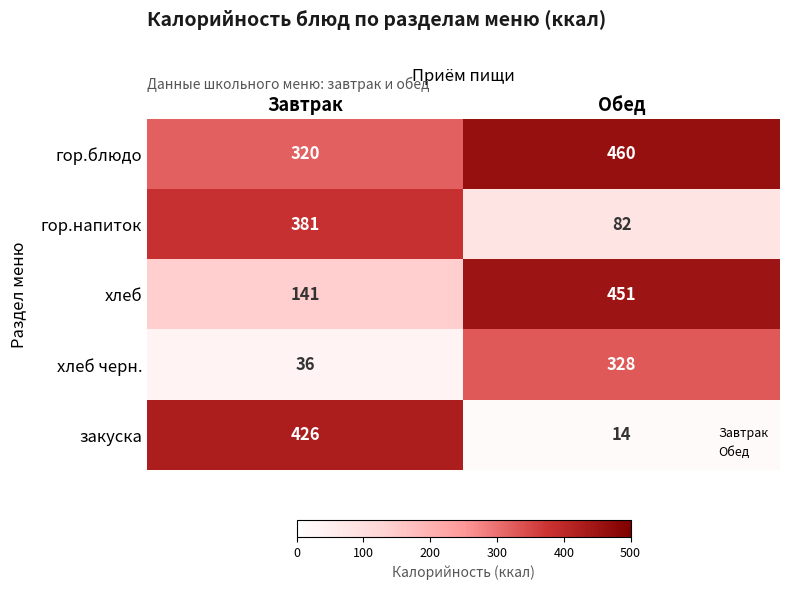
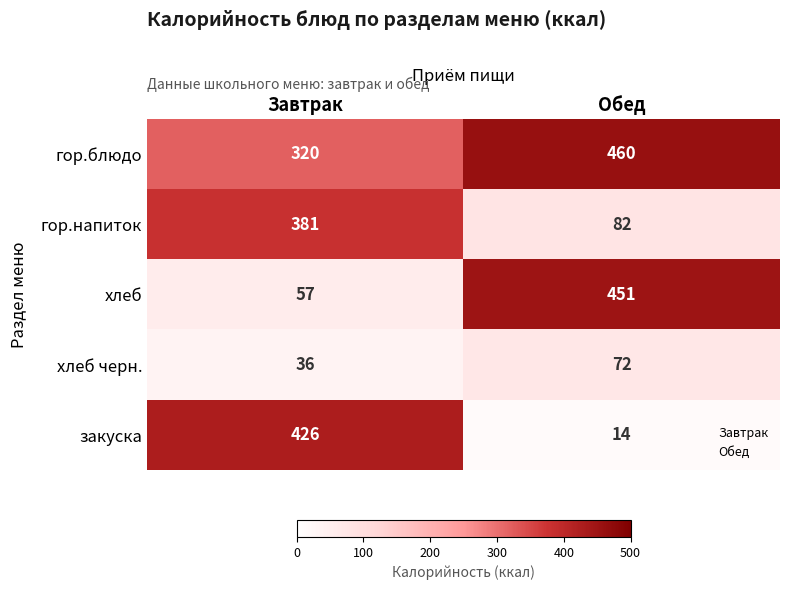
  {
    "гор.блюдо": {
      "Завтрак": 320,
      "Обед": 460
    },
    "гор.напиток": {
      "Завтрак": 381,
      "Обед": 82
    },
    "хлеб": {
-     "Завтрак": 141,
+     "Завтрак": 57,
      "Обед": 451
    },
    "хлеб черн.": {
      "Завтрак": 36,
-     "Обед": 328
+     "Обед": 72
    },
    "закуска": {
      "Завтрак": 426,
      "Обед": 14
    }
  }
